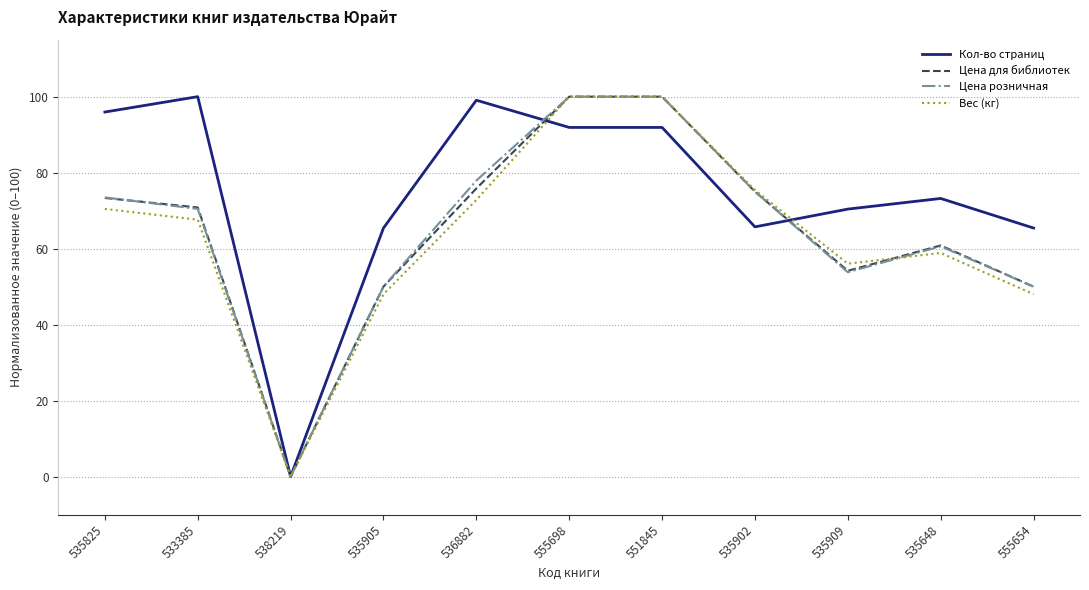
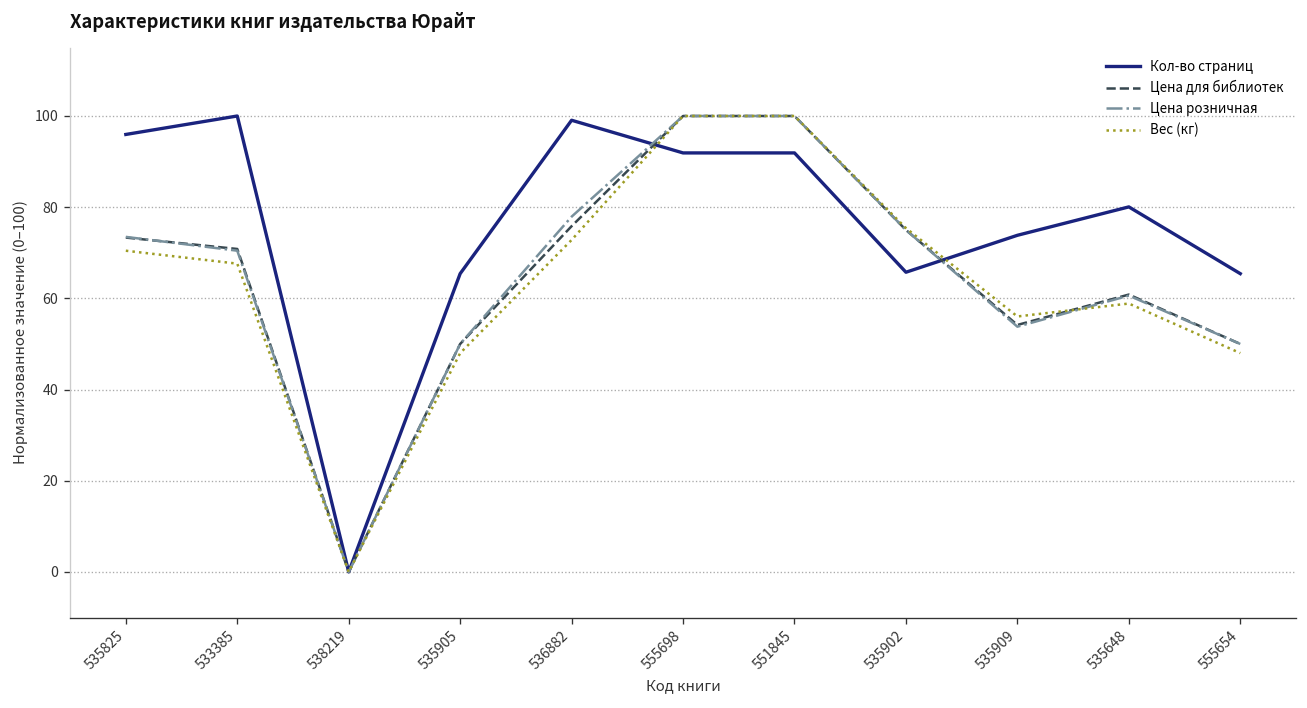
  {
    "Кол-во страниц": {
      "535825": 96,
      "533385": 100,
      "535905": 65,
      "536882": 99,
      "555698": 92,
      "551845": 92,
      "535902": 66,
-     "535909": 70,
-     "535648": 73,
+     "535909": 74,
+     "535648": 80,
      "555654": 65
    },
    "Цена для библиотек": {
      "536882": 76
    },
    "Цена розничная": {
      "536882": 78
    },
    "Вес (кг)": {
      "535825": 70,
      "533385": 68,
      "535905": 48,
      "536882": 73,
      "535909": 56,
      "535648": 59,
      "555654": 48
    }
  }
